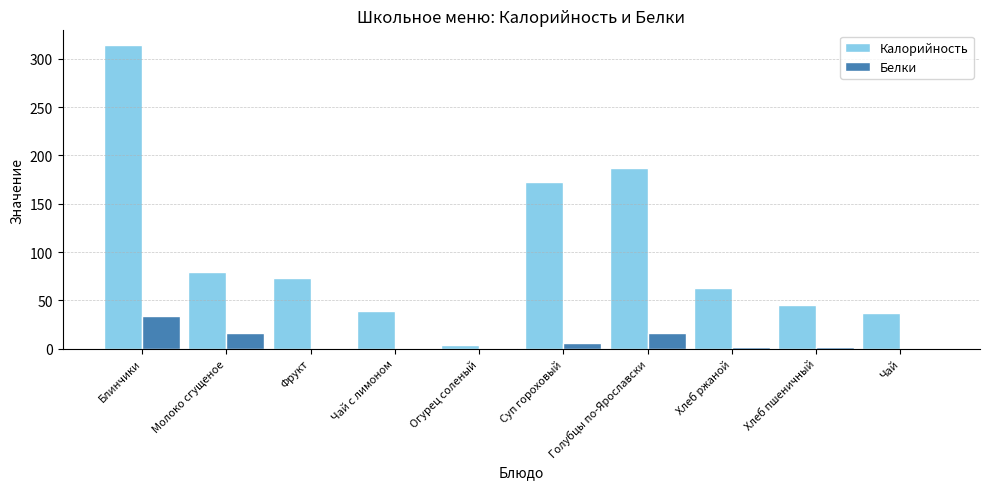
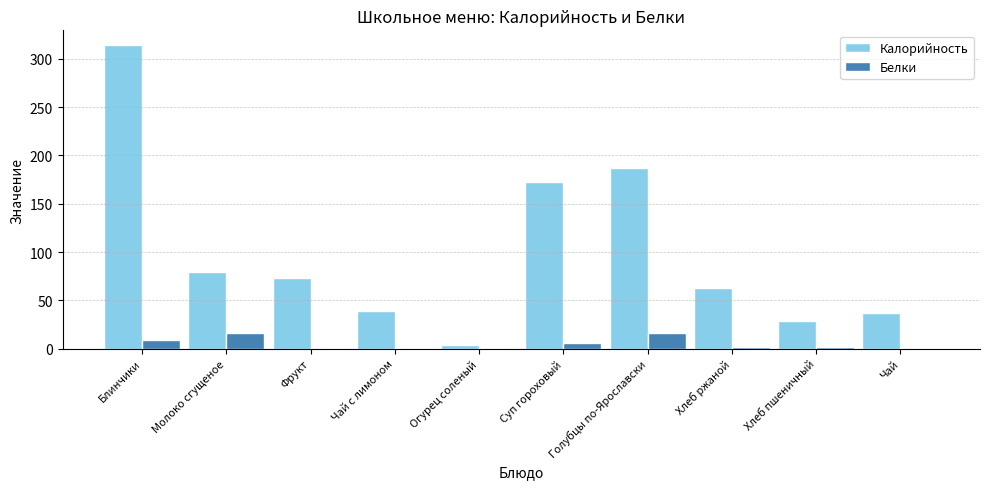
  {
    "Калорийность": {
      "Блинчики": 310,
      "Молоко сгущеное": 80,
      "Фрукт": 70,
      "Чай с лимоном": 40,
      "Огурец соленый": 0,
      "Суп гороховый": 170,
      "Голубцы по-Ярославски": 190,
      "Хлеб ржаной": 60,
-     "Хлеб пшеничный": 40,
+     "Хлеб пшеничный": 30,
      "Чай": 40
    },
    "Белки": {
-     "Блинчики": 30,
+     "Блинчики": 10,
      "Молоко сгущеное": 20,
      "Суп гороховый": 10,
      "Голубцы по-Ярославски": 20
    }
  }
